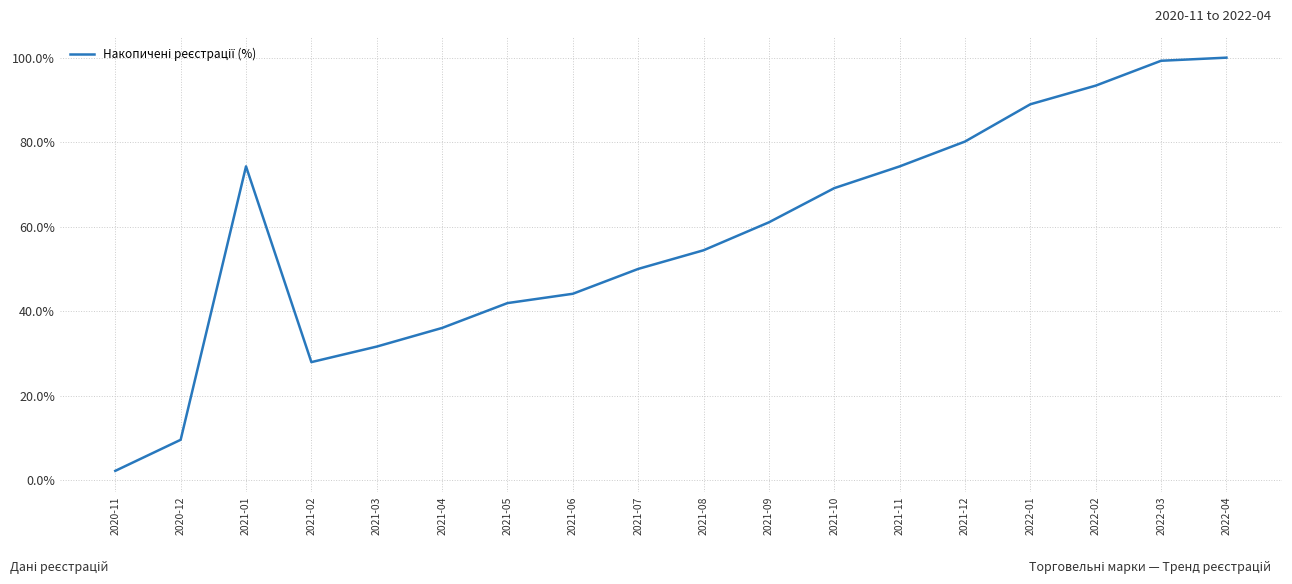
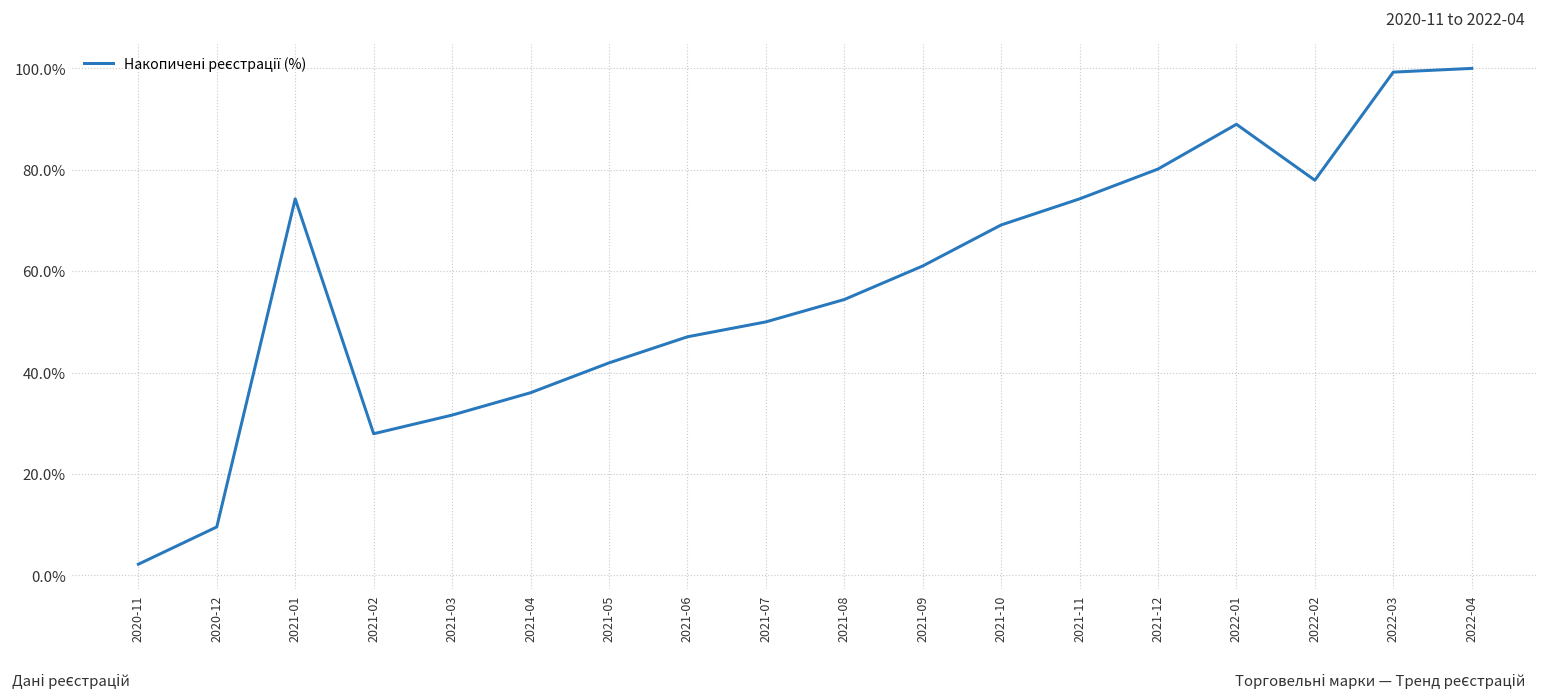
  {
    "2020-11": "2%",
    "2020-12": "10%",
    "2021-01": "74%",
    "2021-02": "28%",
    "2021-03": "32%",
    "2021-04": "36%",
    "2021-05": "42%",
-   "2021-06": "44%",
+   "2021-06": "47%",
    "2021-07": "50%",
    "2021-08": "54%",
    "2021-09": "61%",
    "2021-10": "69%",
    "2021-11": "74%",
    "2021-12": "80%",
    "2022-01": "89%",
-   "2022-02": "93%",
+   "2022-02": "78%",
    "2022-03": "99%",
    "2022-04": "100%"
  }
